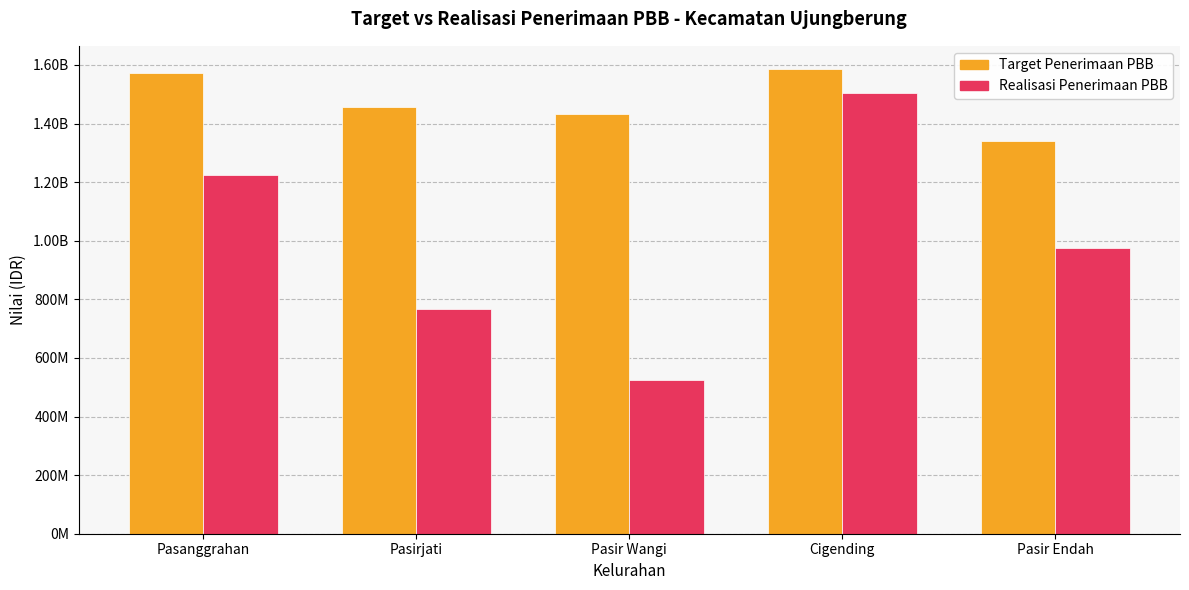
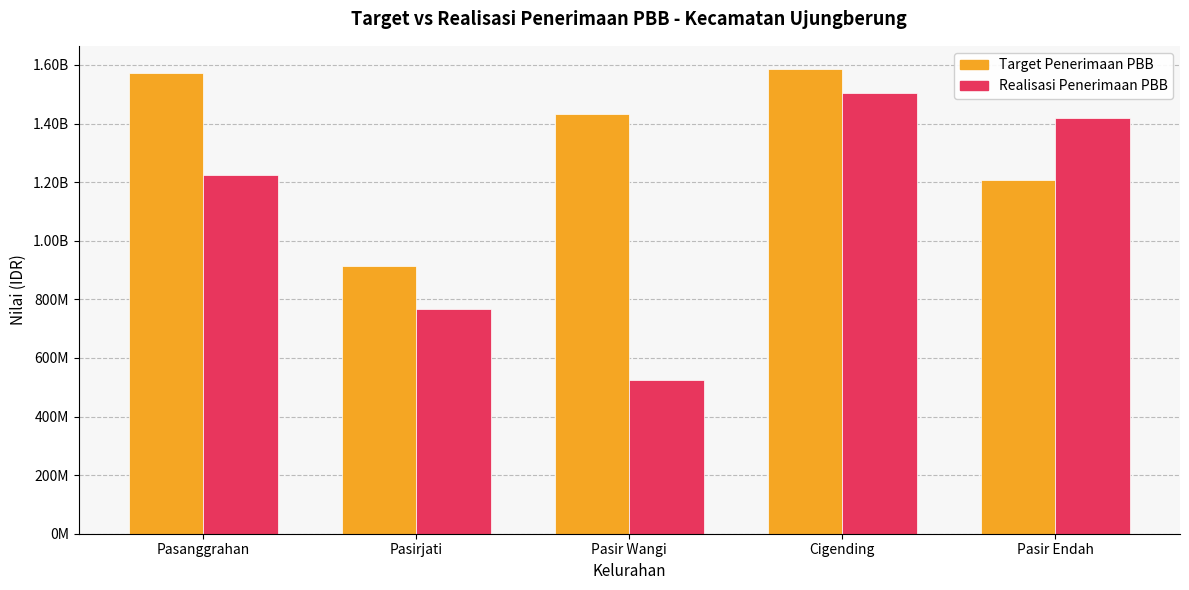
  {
    "Target Penerimaan PBB": {
      "Pasanggrahan": 1570000000,
-     "Pasirjati": 1460000000,
+     "Pasirjati": 910000000,
      "Pasir Wangi": 1430000000,
      "Cigending": 1590000000,
-     "Pasir Endah": 1340000000
+     "Pasir Endah": 1210000000
    },
    "Realisasi Penerimaan PBB": {
      "Pasanggrahan": 1220000000,
      "Pasirjati": 770000000,
      "Pasir Wangi": 530000000,
      "Cigending": 1510000000,
-     "Pasir Endah": 970000000
+     "Pasir Endah": 1420000000
    }
  }
